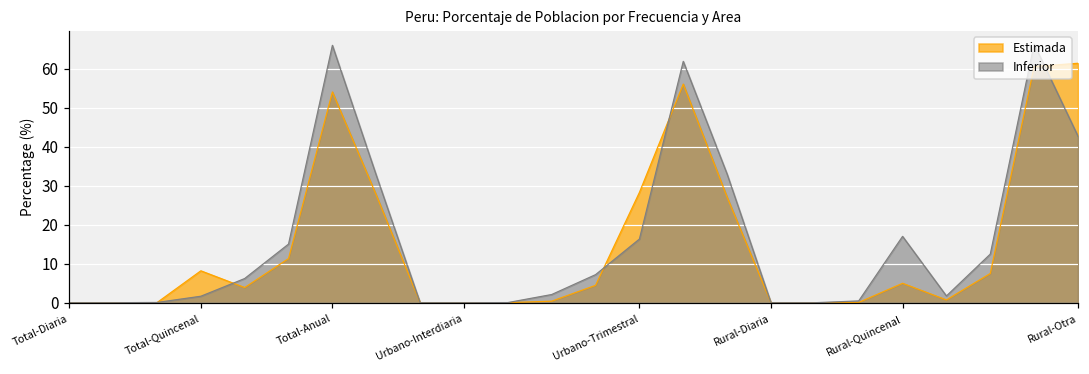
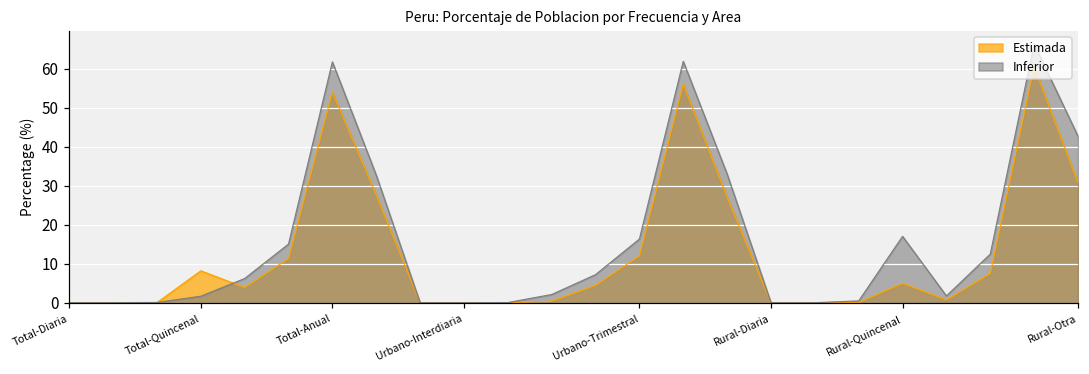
  {
    "Estimada": {
      "Total-Quincenal": 8,
      "Total-Anual": 54,
-     "Urbano-Trimestral": 28,
+     "Urbano-Trimestral": 12,
      "Rural-Quincenal": 5,
-     "Rural-Otra": 61
+     "Rural-Otra": 31
    },
    "Inferior": {
      "Total-Quincenal": 2,
-     "Total-Anual": 66,
+     "Total-Anual": 62,
      "Urbano-Trimestral": 16,
      "Rural-Quincenal": 17,
      "Rural-Otra": 43
    }
  }
